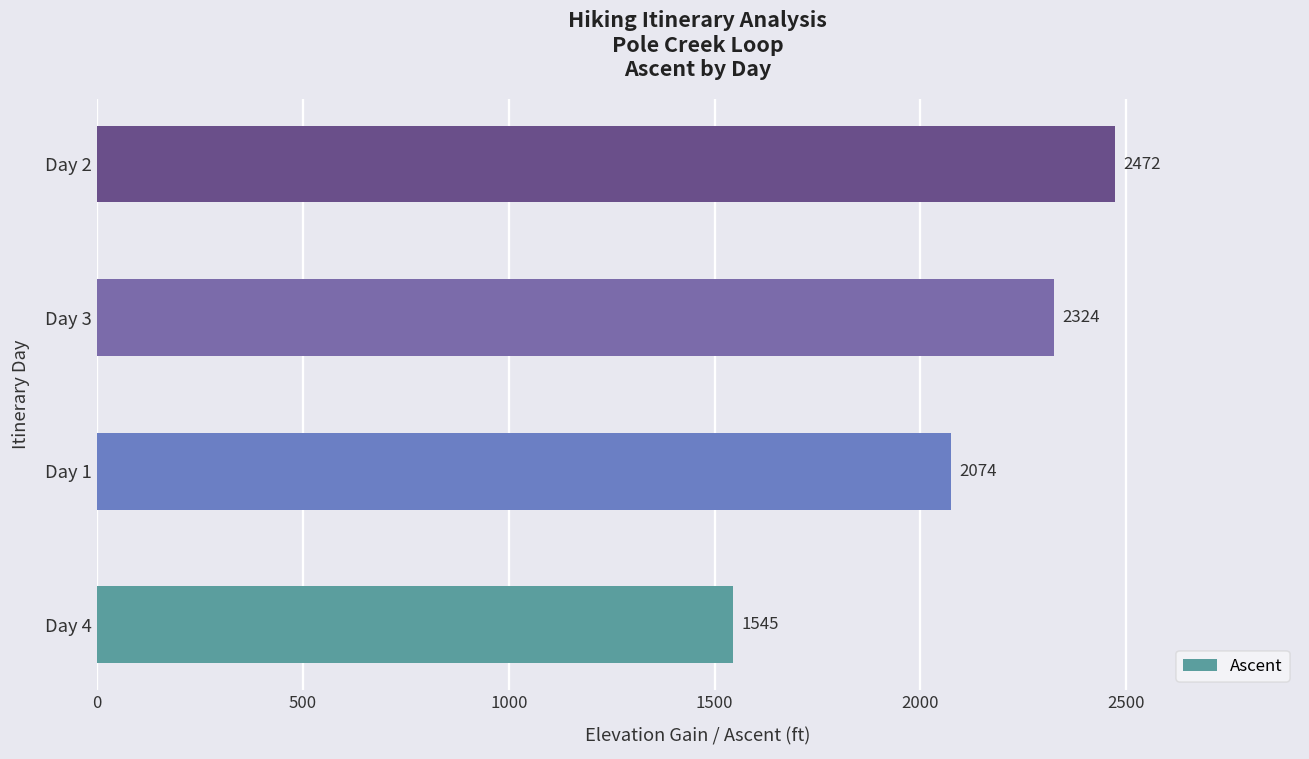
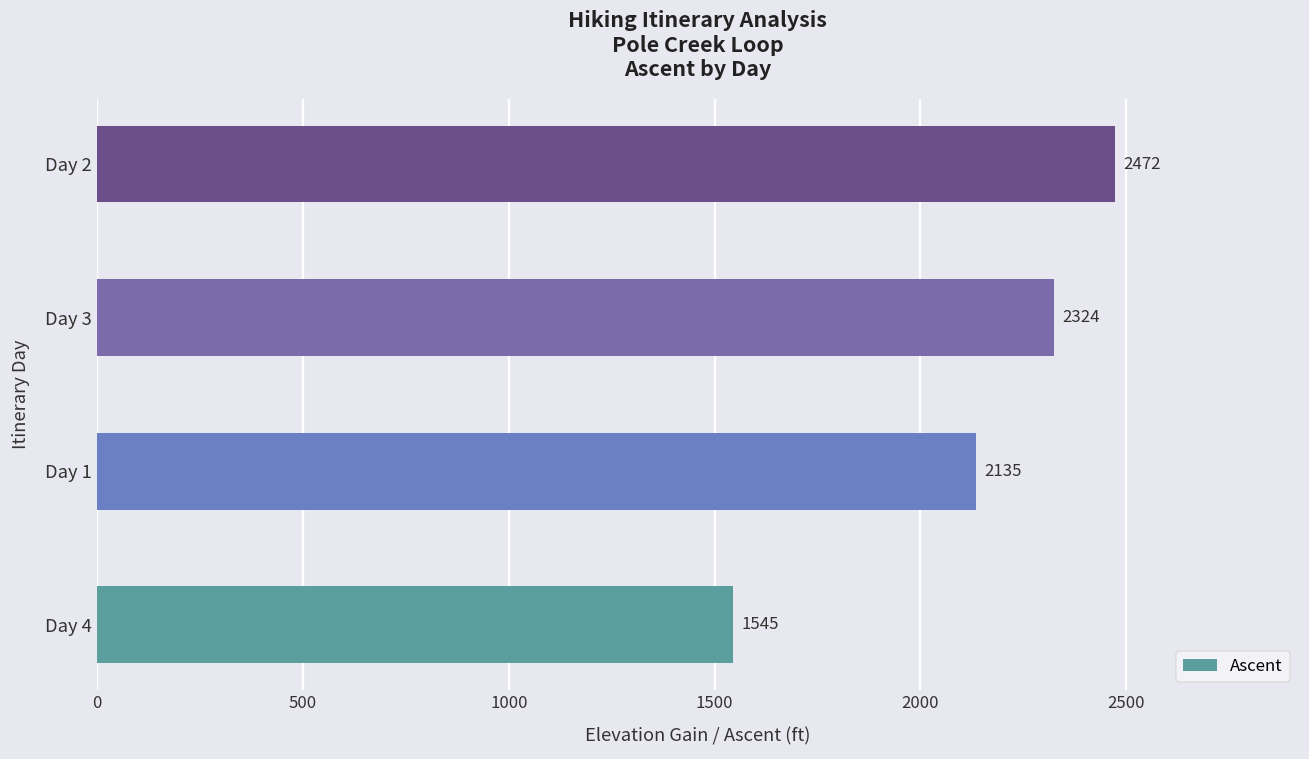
  {
    "Day 2": 2472,
    "Day 3": 2324,
-   "Day 1": 2074,
+   "Day 1": 2135,
    "Day 4": 1545
  }
